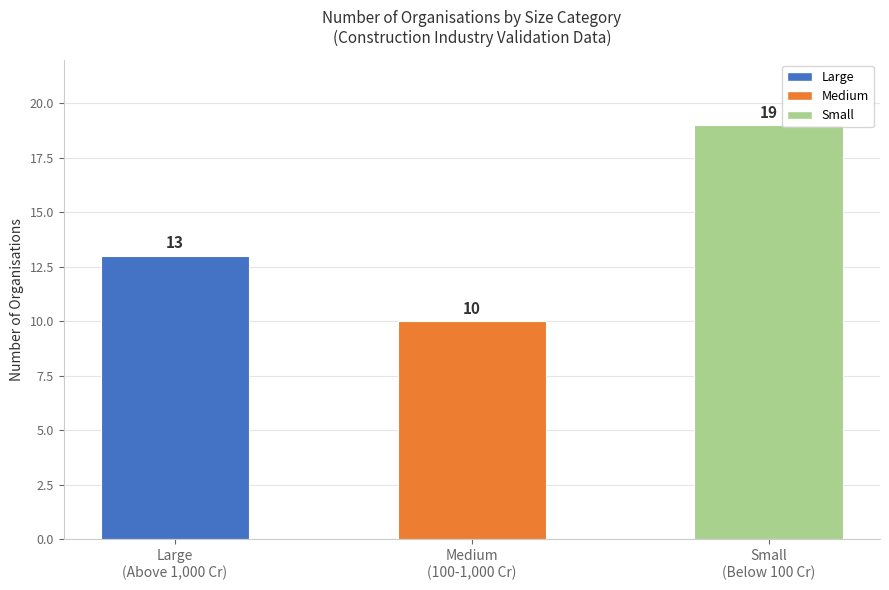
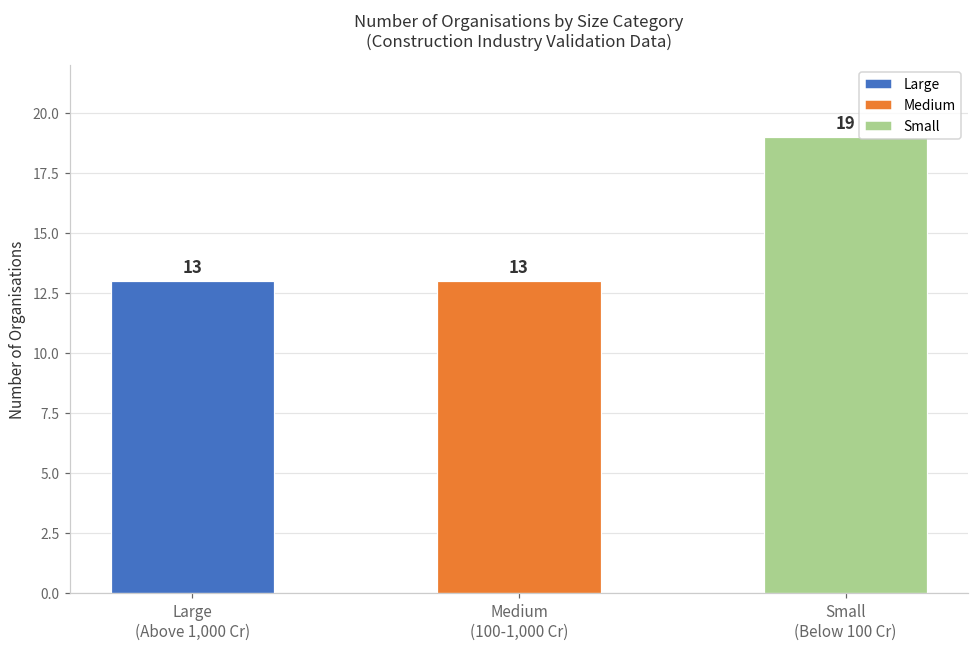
  {
    "Large (Above 1,000 Cr)": 13,
-   "Medium (100-1,000 Cr)": 10,
+   "Medium (100-1,000 Cr)": 13,
    "Small (Below 100 Cr)": 19
  }
